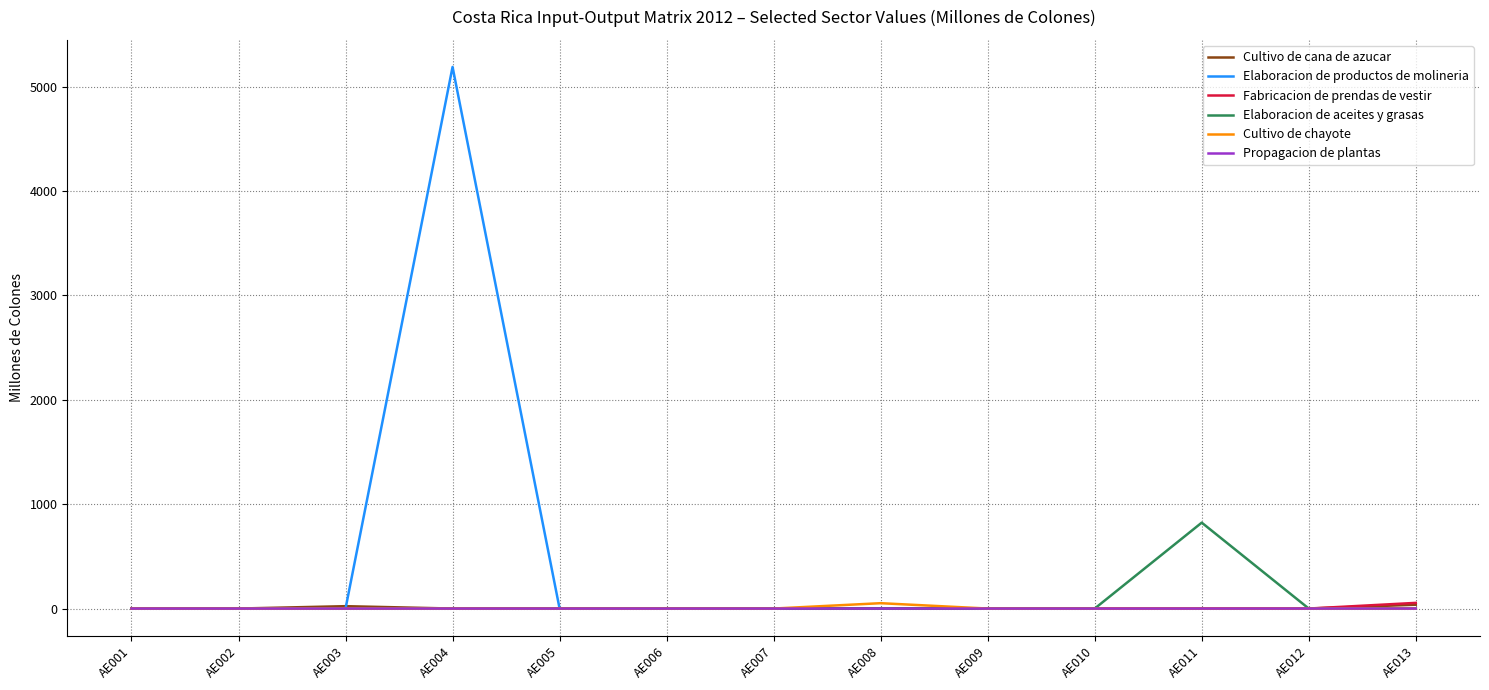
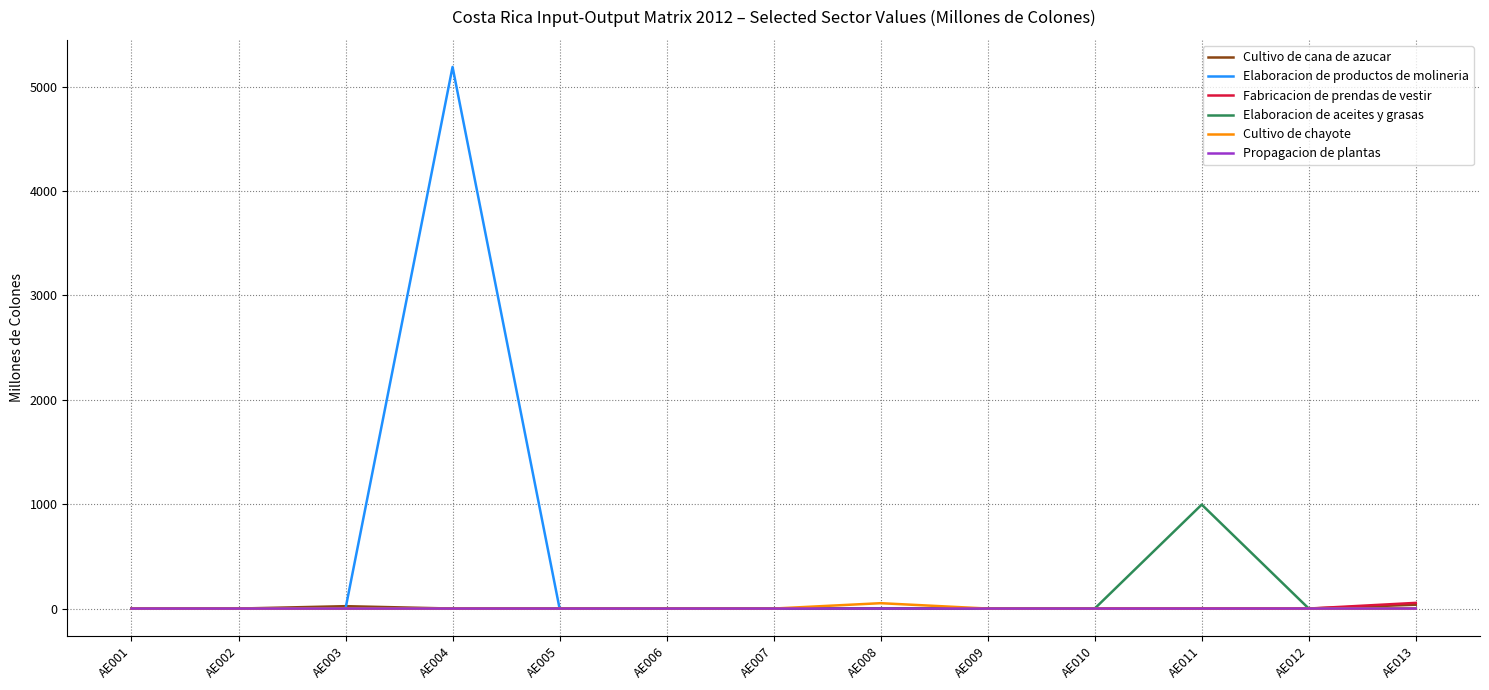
  {
    "Elaboracion de productos de molineria": {
      "AE004": 5190
    },
    "Elaboracion de aceites y grasas": {
-     "AE011": 820
+     "AE011": 1000
    },
    "Cultivo de chayote": {
      "AE008": 50
    }
  }
